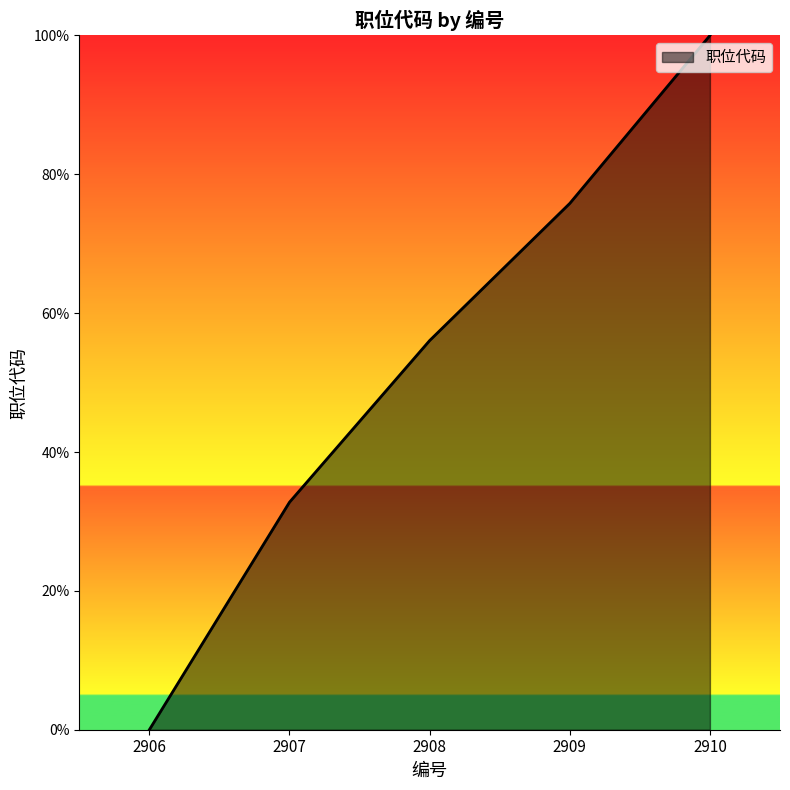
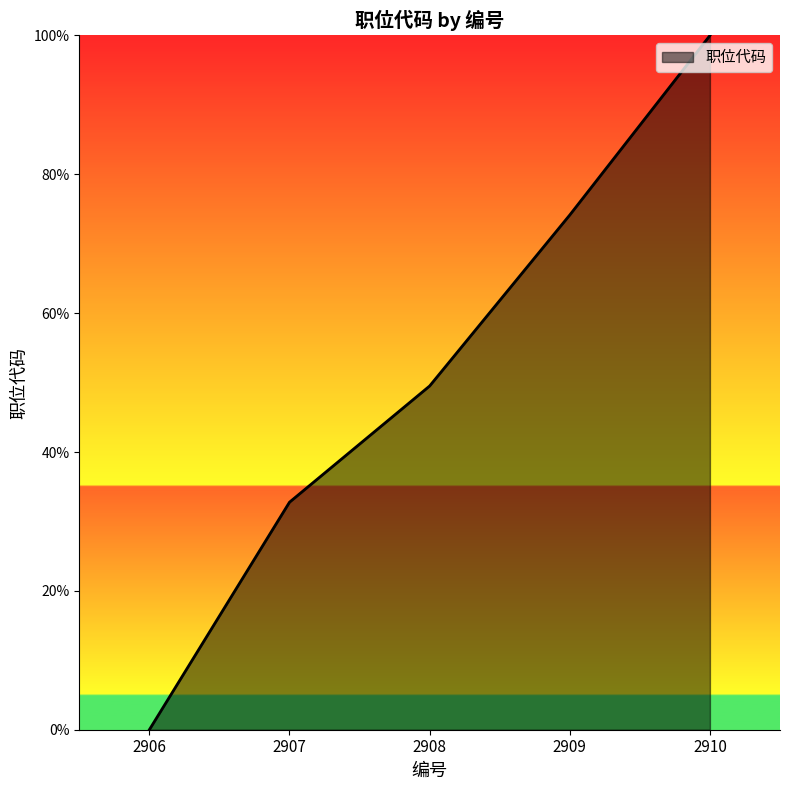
  {
    "2906": "0%",
    "2907": "33%",
-   "2908": "56%",
-   "2909": "76%",
+   "2908": "50%",
+   "2909": "74%",
    "2910": "100%"
  }
